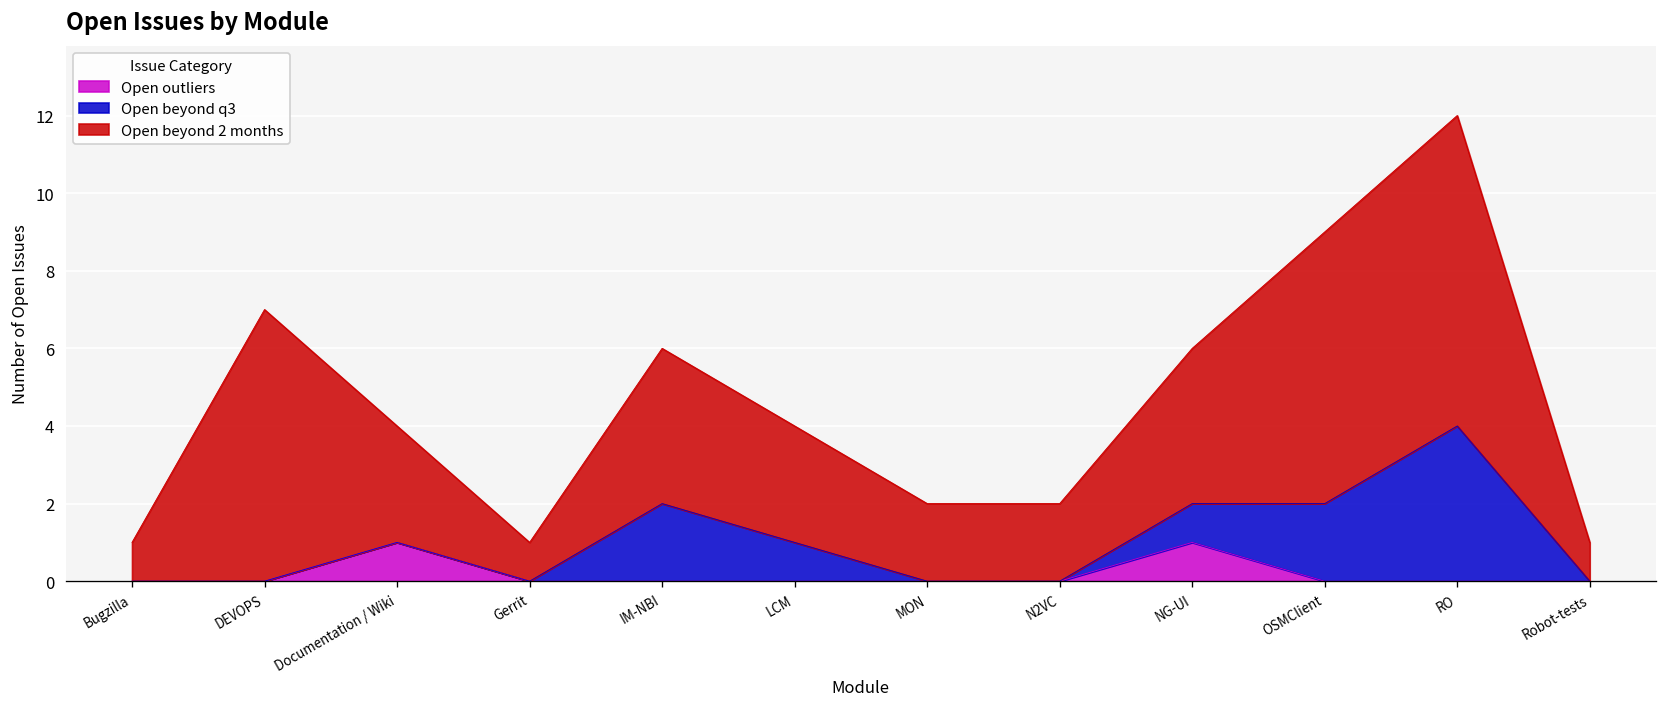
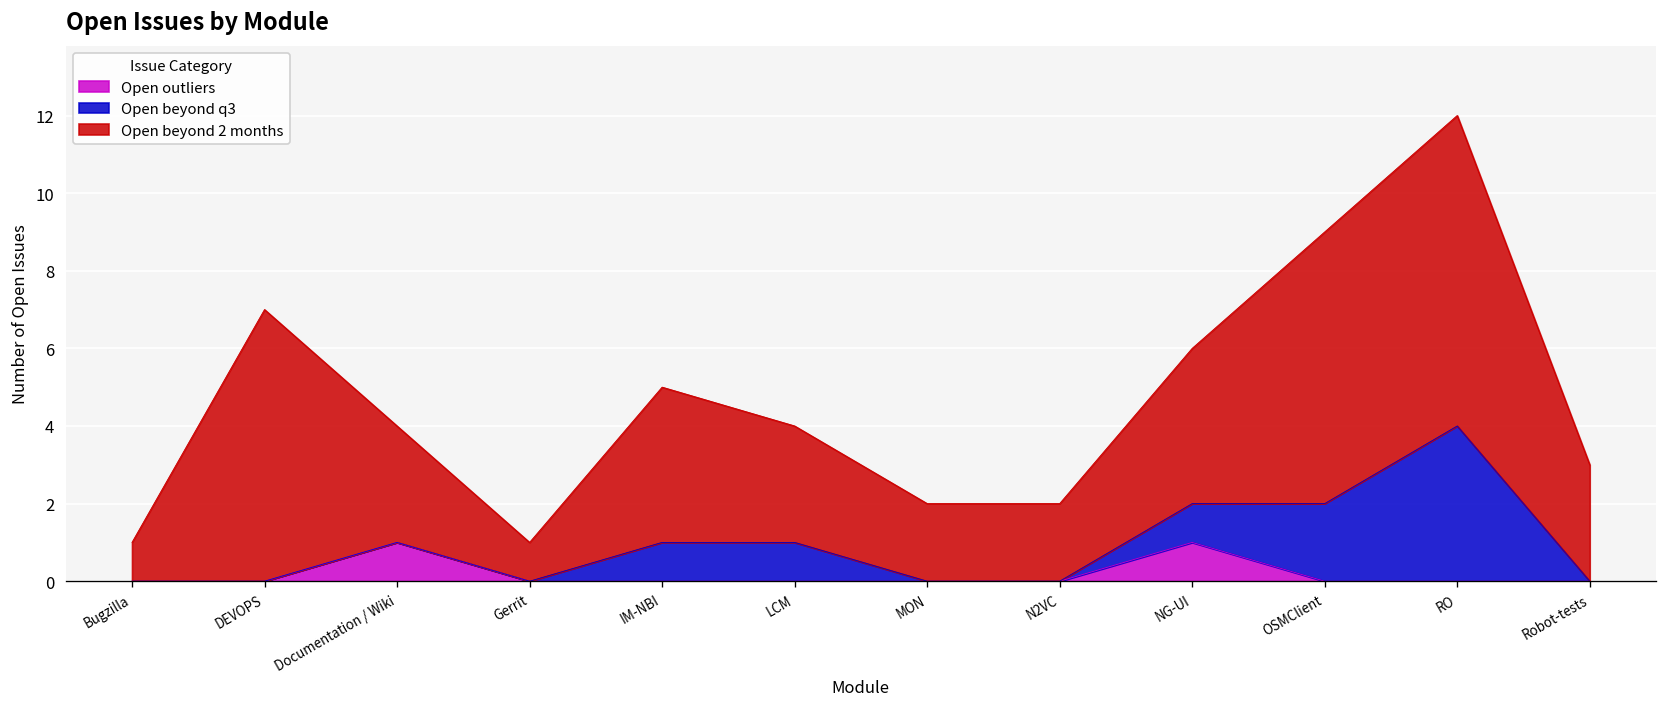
  {
    "Open outliers": {
      "IM-NBI": 0,
      "LCM": 0,
      "NG-UI": 1,
      "OSMClient": 0,
      "RO": 0
    },
    "Open beyond q3": {
-     "IM-NBI": 2,
+     "IM-NBI": 1,
      "LCM": 1,
      "NG-UI": 2,
      "OSMClient": 2,
      "RO": 4
    },
    "Open beyond 2 months": {
      "Bugzilla": 1,
      "DEVOPS": 7,
      "Documentation / Wiki": 3,
      "Gerrit": 1,
      "IM-NBI": 4,
      "LCM": 3,
      "MON": 2,
      "N2VC": 2,
      "NG-UI": 4,
      "OSMClient": 7,
      "RO": 8,
-     "Robot-tests": 1
+     "Robot-tests": 3
    }
  }
